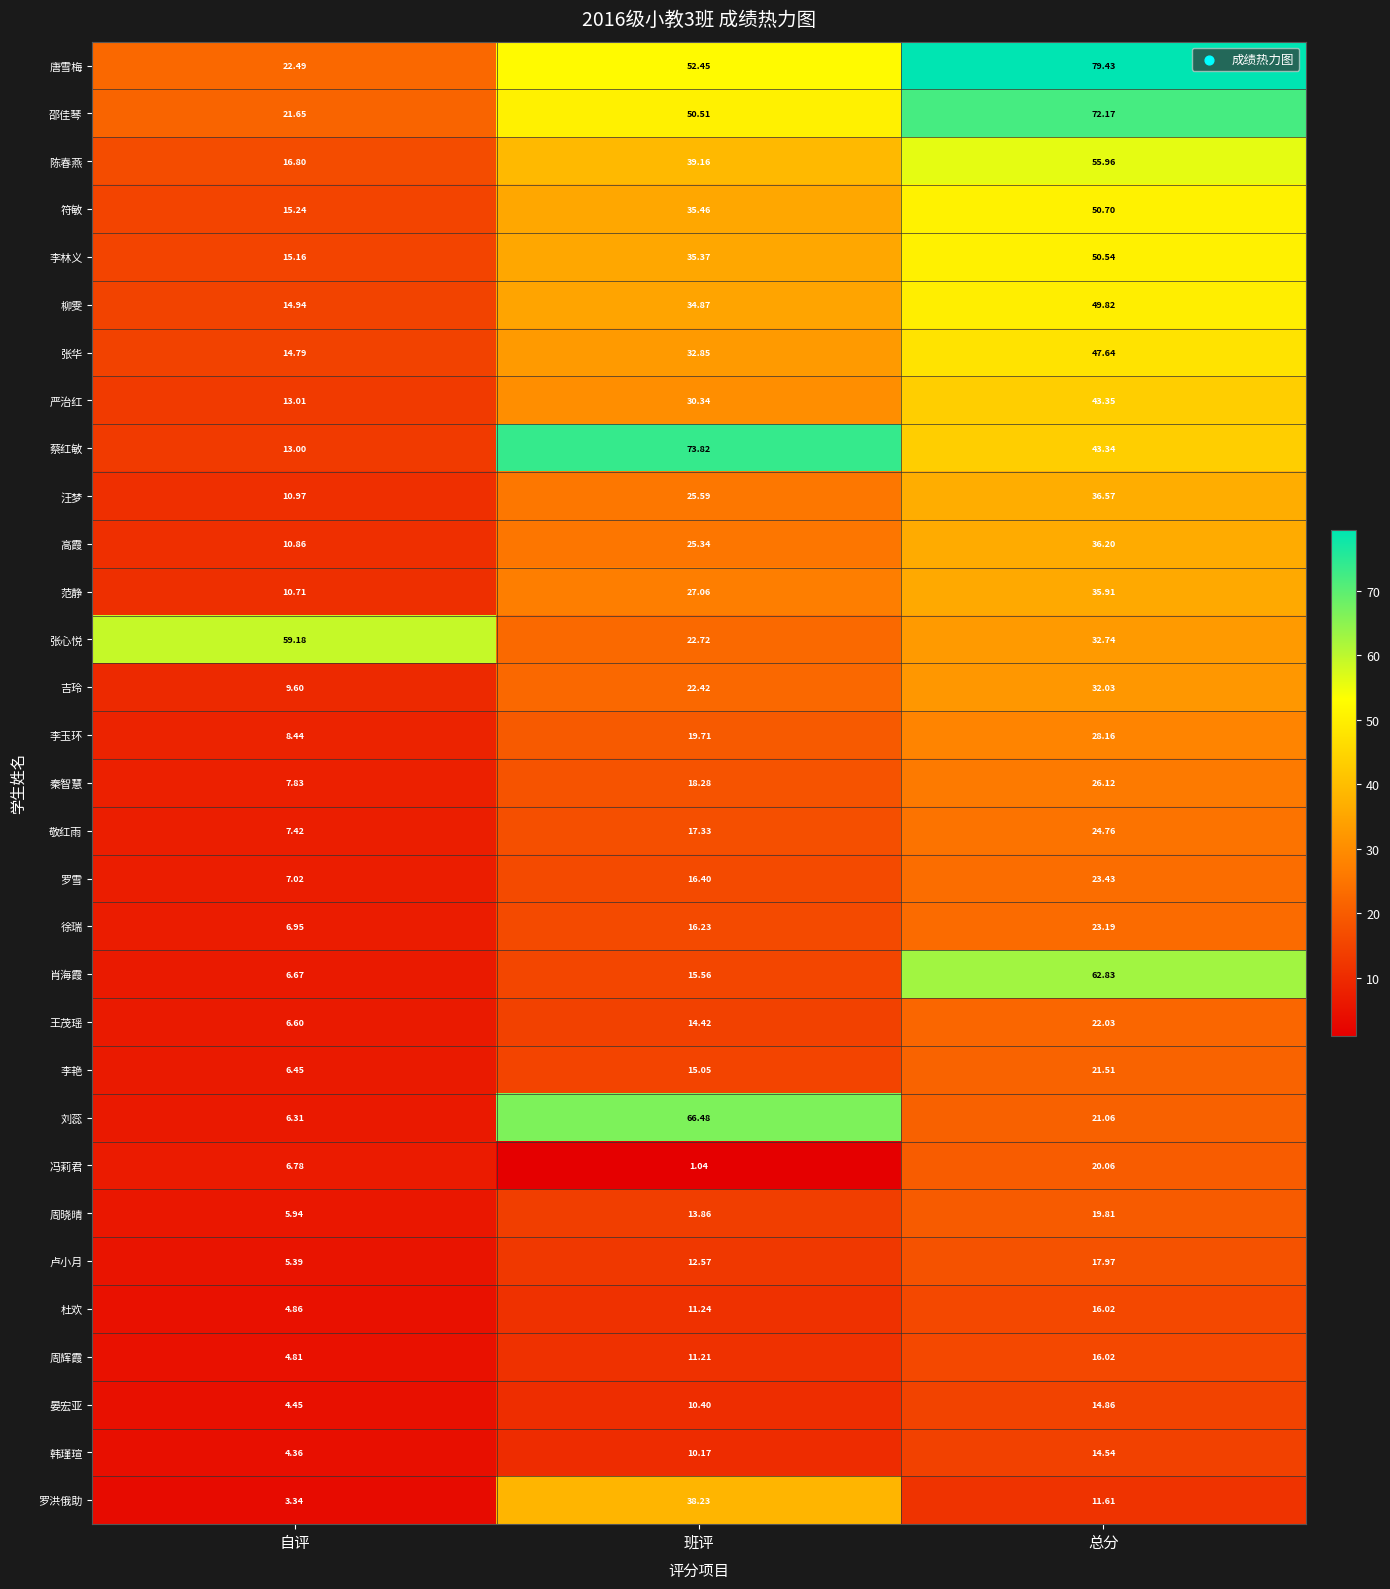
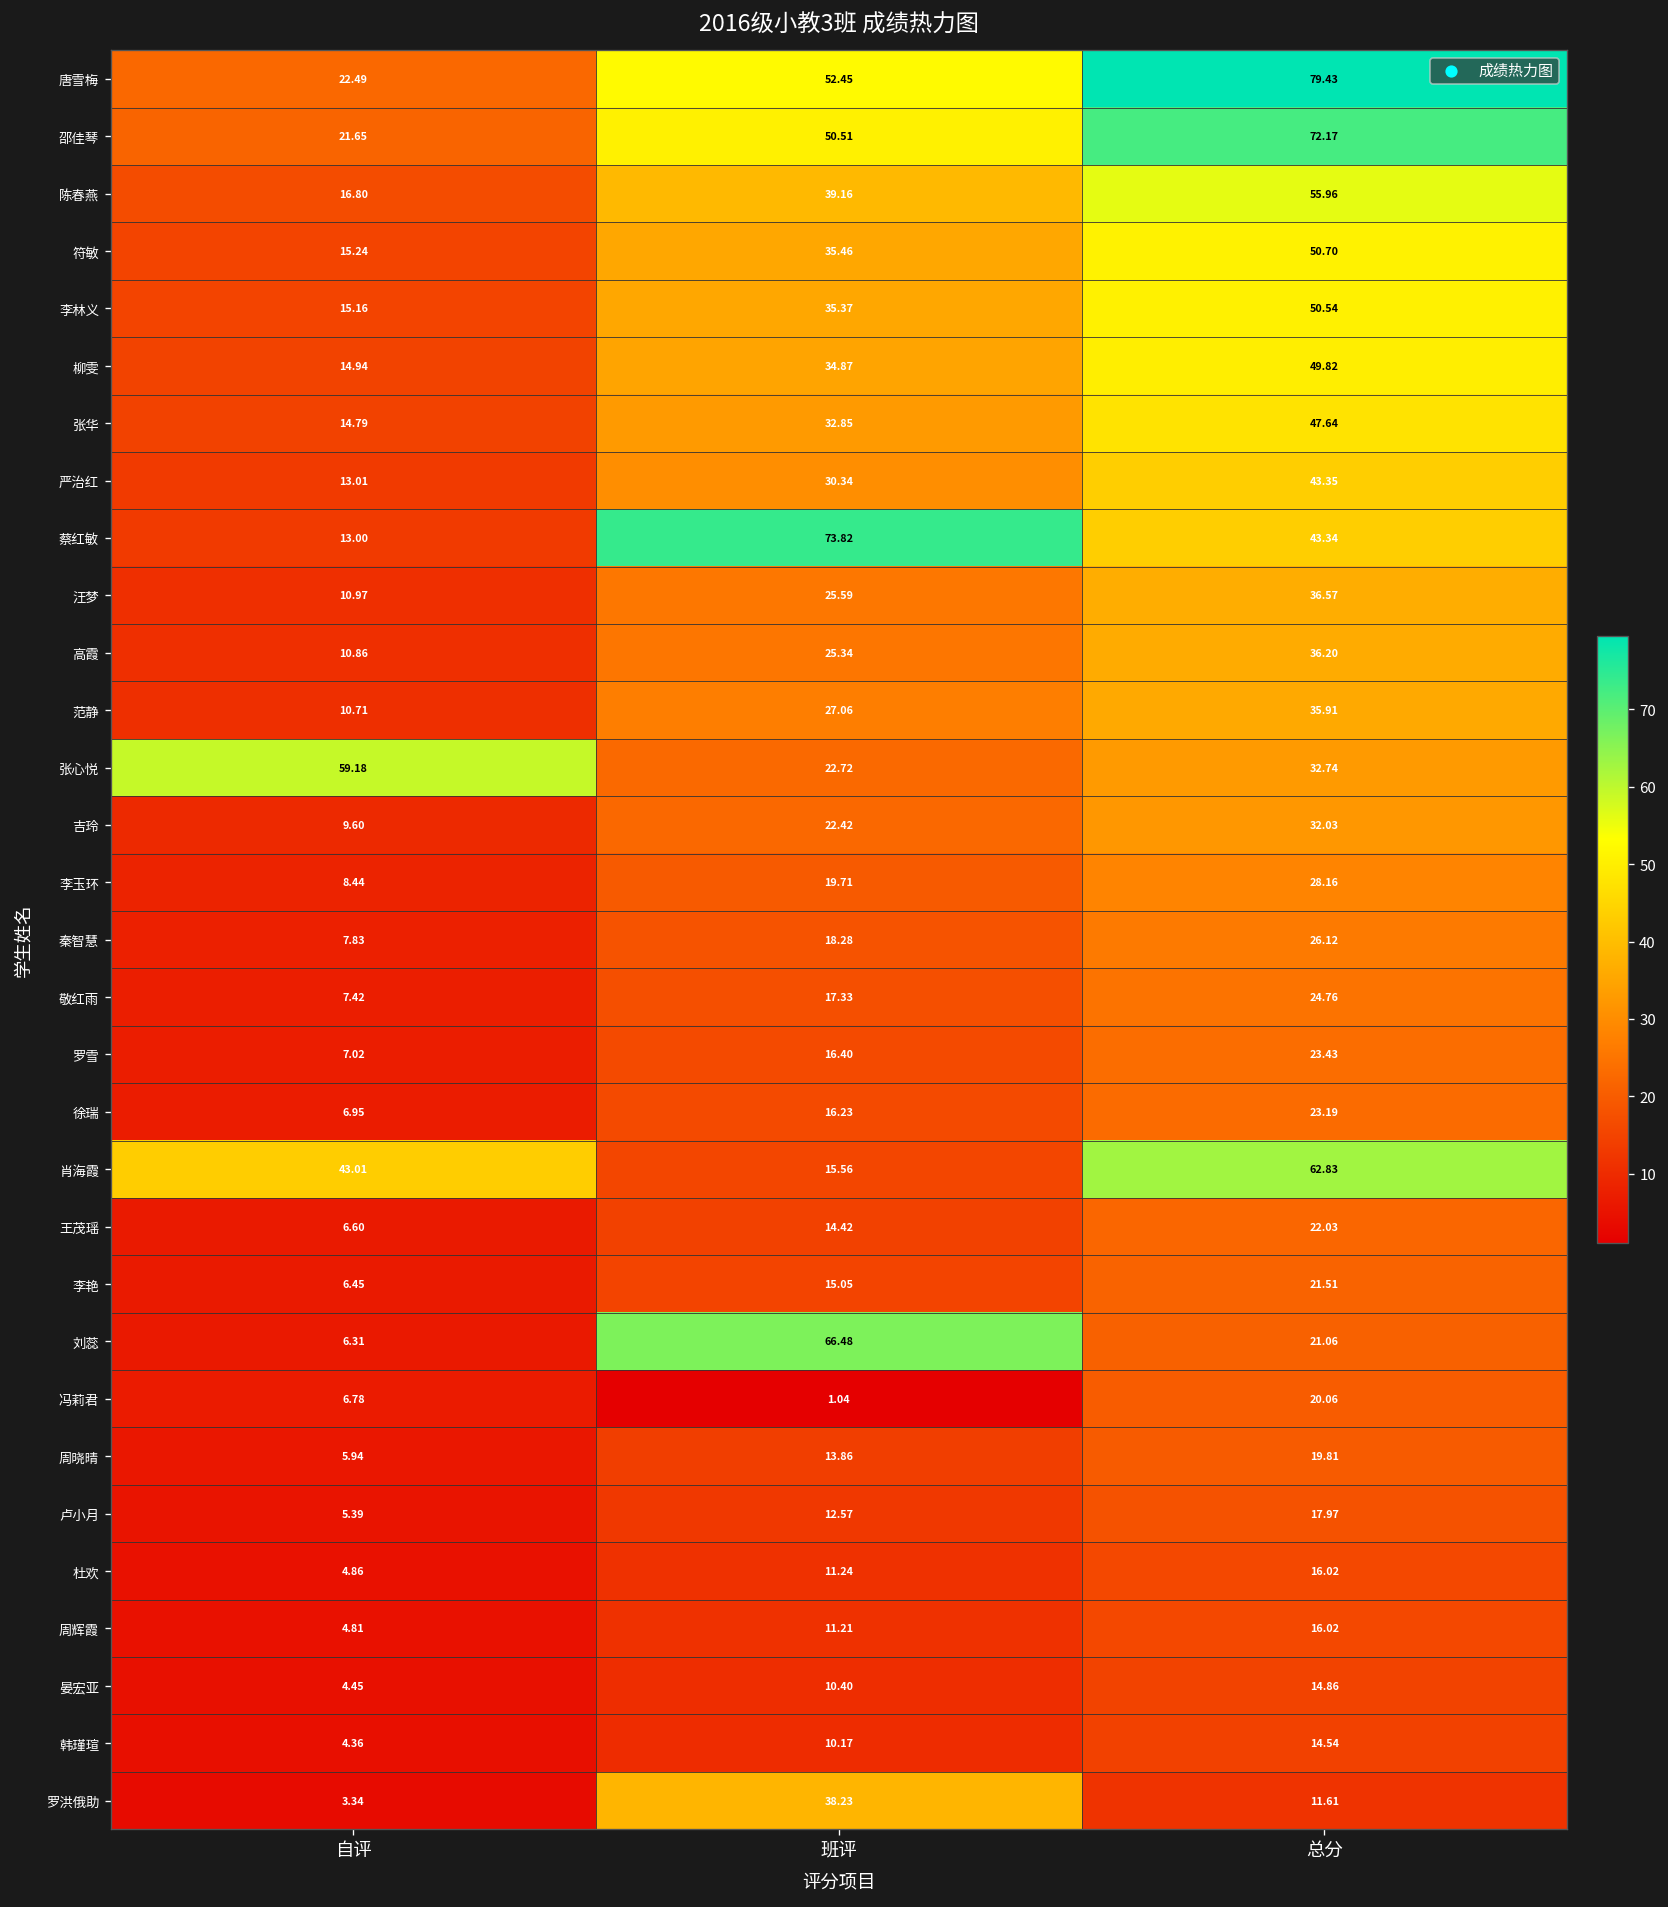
  {
    "唐雪梅": {
      "自评": 22.49,
      "班评": 52.45,
      "总分": 79.43
    },
    "邵佳琴": {
      "自评": 21.65,
      "班评": 50.51,
      "总分": 72.17
    },
    "陈春燕": {
      "自评": 16.80,
      "班评": 39.16,
      "总分": 55.96
    },
    "符敏": {
      "自评": 15.24,
      "班评": 35.46,
      "总分": 50.70
    },
    "李林义": {
      "自评": 15.16,
      "班评": 35.37,
      "总分": 50.54
    },
    "柳雯": {
      "自评": 14.94,
      "班评": 34.87,
      "总分": 49.82
    },
    "张华": {
      "自评": 14.79,
      "班评": 32.85,
      "总分": 47.64
    },
    "严治红": {
      "自评": 13.01,
      "班评": 30.34,
      "总分": 43.35
    },
    "蔡红敏": {
      "自评": 13.00,
      "班评": 73.82,
      "总分": 43.34
    },
    "汪梦": {
      "自评": 10.97,
      "班评": 25.59,
      "总分": 36.57
    },
    "高霞": {
      "自评": 10.86,
      "班评": 25.34,
      "总分": 36.20
    },
    "范静": {
      "自评": 10.71,
      "班评": 27.06,
      "总分": 35.91
    },
    "张心悦": {
      "自评": 59.18,
      "班评": 22.72,
      "总分": 32.74
    },
    "吉玲": {
      "自评": 9.60,
      "班评": 22.42,
      "总分": 32.03
    },
    "李玉环": {
      "自评": 8.44,
      "班评": 19.71,
      "总分": 28.16
    },
    "秦智慧": {
      "自评": 7.83,
      "班评": 18.28,
      "总分": 26.12
    },
    "敬红雨": {
      "自评": 7.42,
      "班评": 17.33,
      "总分": 24.76
    },
    "罗雪": {
      "自评": 7.02,
      "班评": 16.40,
      "总分": 23.43
    },
    "徐瑞": {
      "自评": 6.95,
      "班评": 16.23,
      "总分": 23.19
    },
    "肖海霞": {
-     "自评": 6.67,
+     "自评": 43.01,
      "班评": 15.56,
      "总分": 62.83
    },
    "王茂瑶": {
      "自评": 6.60,
      "班评": 14.42,
      "总分": 22.03
    },
    "李艳": {
      "自评": 6.45,
      "班评": 15.05,
      "总分": 21.51
    },
    "刘蕊": {
      "自评": 6.31,
      "班评": 66.48,
      "总分": 21.06
    },
    "冯莉君": {
      "自评": 6.78,
      "班评": 1.04,
      "总分": 20.06
    },
    "周晓晴": {
      "自评": 5.94,
      "班评": 13.86,
      "总分": 19.81
    },
    "卢小月": {
      "自评": 5.39,
      "班评": 12.57,
      "总分": 17.97
    },
    "杜欢": {
      "自评": 4.86,
      "班评": 11.24,
      "总分": 16.02
    },
    "周辉霞": {
      "自评": 4.81,
      "班评": 11.21,
      "总分": 16.02
    },
    "晏宏亚": {
      "自评": 4.45,
      "班评": 10.40,
      "总分": 14.86
    },
    "韩瑾瑄": {
      "自评": 4.36,
      "班评": 10.17,
      "总分": 14.54
    },
    "罗洪俄助": {
      "自评": 3.34,
      "班评": 38.23,
      "总分": 11.61
    }
  }
